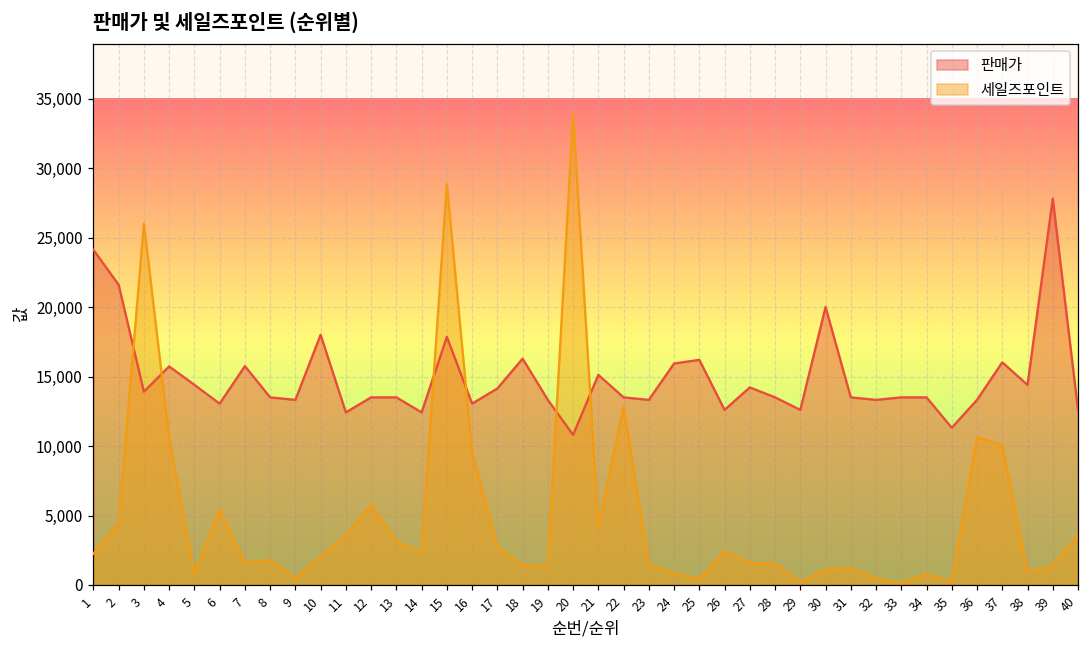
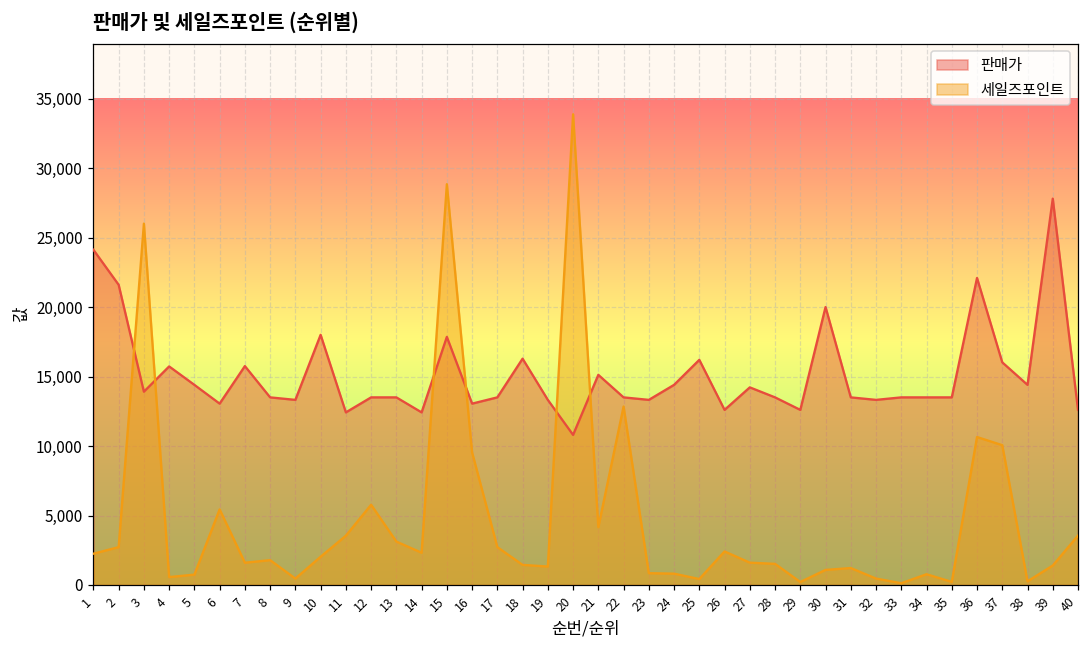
  {
    "판매가": {
      "1": "24,100",
      "2": "21,600",
      "3": "13,900",
      "4": "15,700",
      "5": "14,400",
      "6": "13,100",
      "7": "15,800",
      "8": "13,500",
      "9": "13,300",
      "10": "18,000",
      "11": "12,400",
      "12": "13,500",
      "13": "13,500",
      "14": "12,400",
      "15": "17,900",
      "16": "13,100",
-     "17": "14,100",
+     "17": "13,500",
      "18": "16,300",
      "19": "13,300",
      "20": "10,800",
      "21": "15,100",
      "22": "13,500",
      "23": "13,300",
-     "24": "15,900",
+     "24": "14,400",
      "25": "16,200",
      "26": "12,600",
      "27": "14,200",
      "28": "13,500",
      "29": "12,600",
      "30": "20,000",
      "31": "13,500",
      "32": "13,300",
      "33": "13,500",
      "34": "13,500",
-     "35": "11,300",
-     "36": "13,300",
+     "35": "13,500",
+     "36": "22,100",
      "37": "16,000",
      "38": "14,400",
      "39": "27,800",
      "40": "12,600"
    },
    "세일즈포인트": {
      "1": "2,300",
-     "2": "4,500",
+     "2": "2,700",
      "3": "26,000",
-     "4": "10,600",
+     "4": "600",
      "5": "700",
      "6": "5,400",
      "7": "1,600",
      "8": "1,800",
      "9": "500",
      "10": "2,000",
      "11": "3,500",
      "12": "5,800",
      "13": "3,100",
      "14": "2,300",
      "15": "28,800",
      "16": "9,500",
      "17": "2,700",
      "18": "1,400",
      "19": "1,300",
      "20": "33,900",
      "21": "4,200",
      "22": "12,800",
-     "23": "1,500",
+     "23": "900",
      "24": "800",
      "25": "400",
      "26": "2,400",
      "27": "1,600",
      "28": "1,500",
      "29": "200",
      "30": "1,100",
      "31": "1,200",
      "32": "500",
      "33": "100",
      "34": "800",
      "35": "200",
      "36": "10,600",
      "37": "10,100",
-     "38": "900",
+     "38": "300",
      "39": "1,400",
      "40": "3,600"
    }
  }
